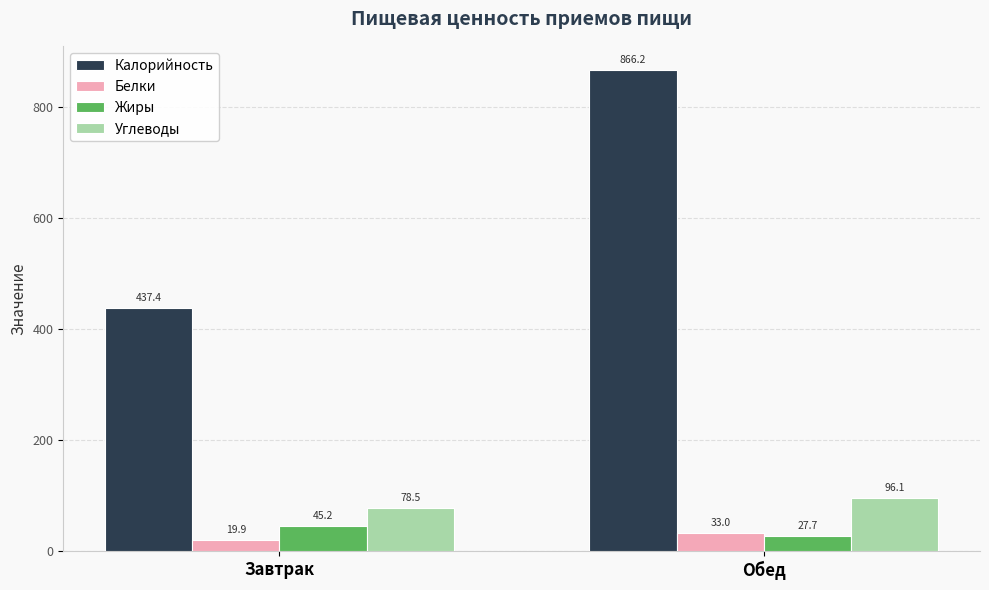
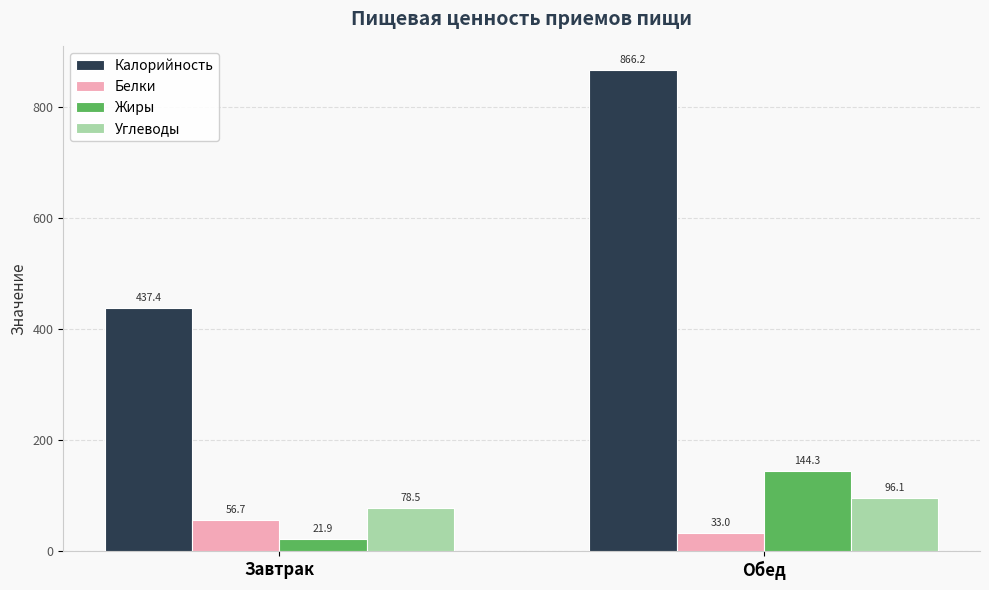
  {
    "Калорийность": {
      "Завтрак": 437.4,
      "Обед": 866.2
    },
    "Белки": {
-     "Завтрак": 19.9,
+     "Завтрак": 56.7,
      "Обед": 33.0
    },
    "Жиры": {
-     "Завтрак": 45.2,
-     "Обед": 27.7
+     "Завтрак": 21.9,
+     "Обед": 144.3
    },
    "Углеводы": {
      "Завтрак": 78.5,
      "Обед": 96.1
    }
  }
